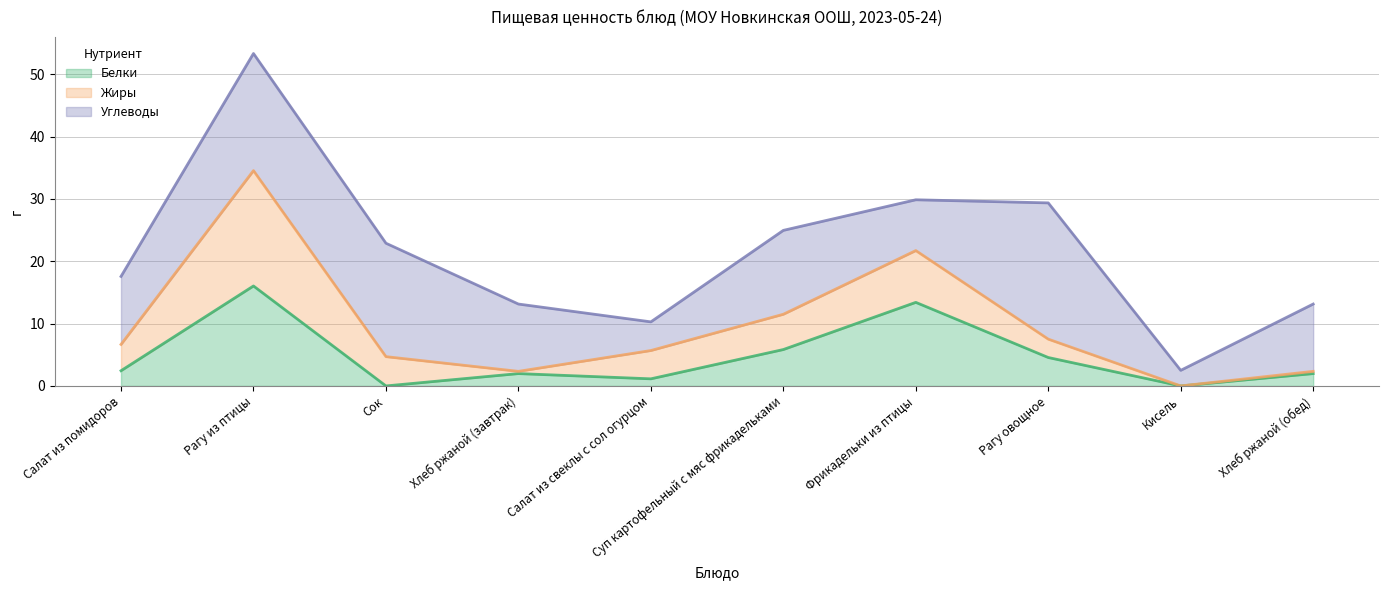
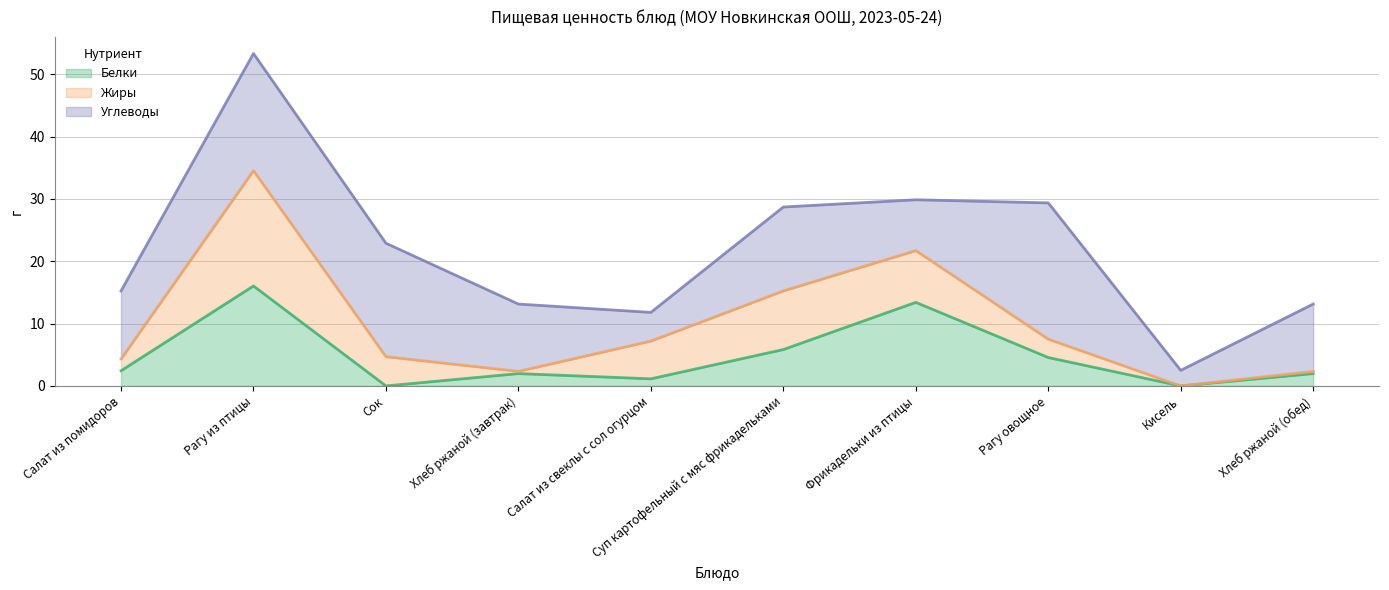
  {
    "Жиры": {
-     "Салат из помидоров": 4,
+     "Салат из помидоров": 2,
      "Рагу из птицы": 19,
      "Сок": 5,
-     "Салат из свеклы с сол огурцом": 5,
-     "Суп картофельный с мяс фрикадельками": 6,
+     "Салат из свеклы с сол огурцом": 6,
+     "Суп картофельный с мяс фрикадельками": 9,
      "Фрикадельки из птицы": 8,
      "Рагу овощное": 3
    }
  }
